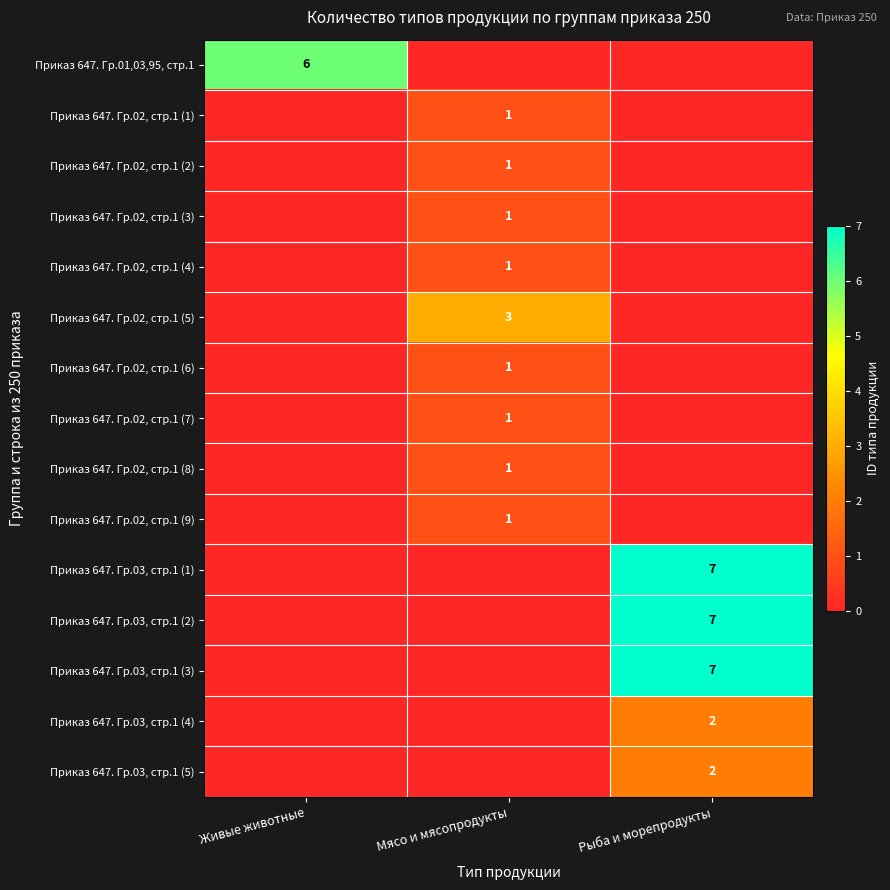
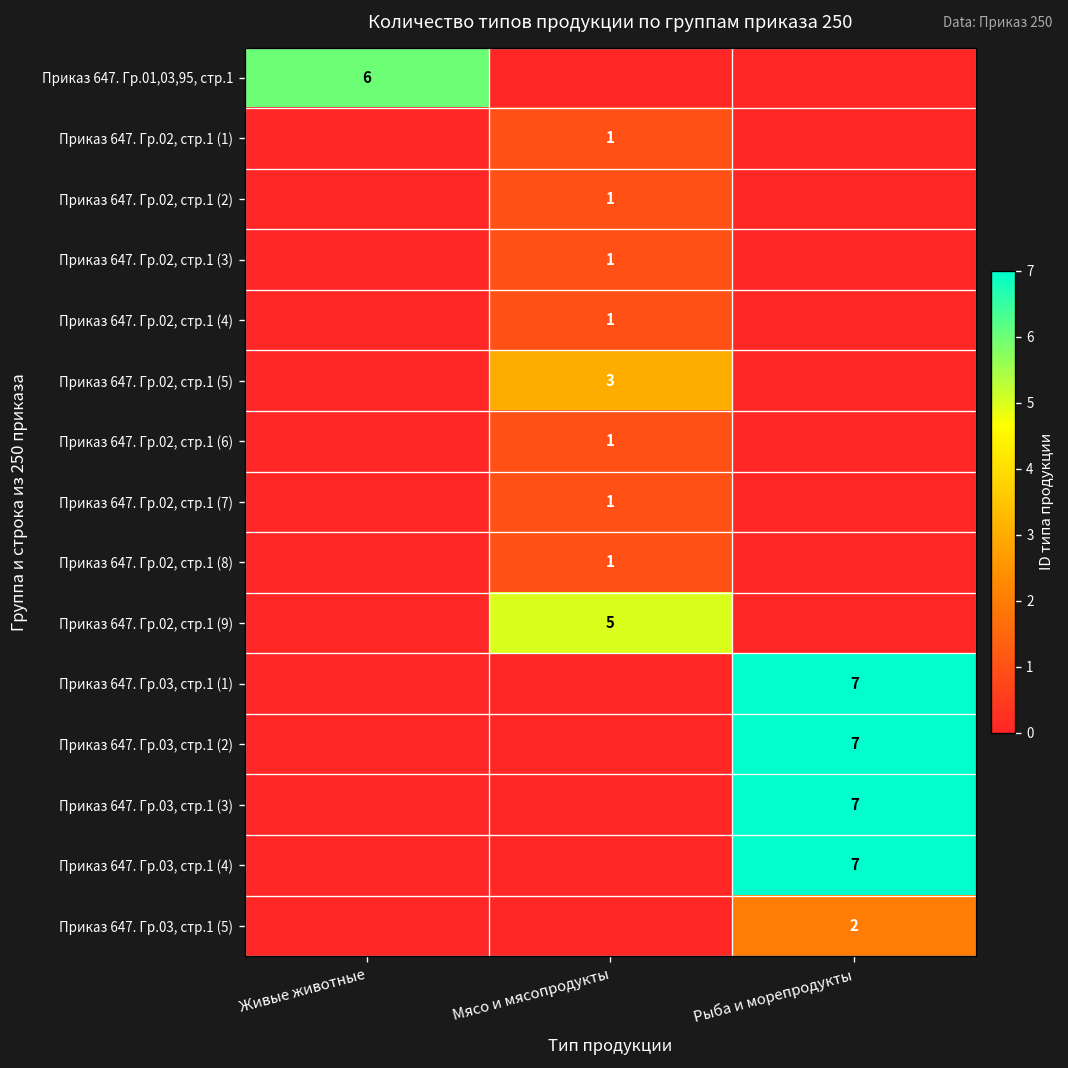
  {
    "Приказ 647. Гр.01,03,95, стр.1": {
      "Живые животные": 6
    },
    "Приказ 647. Гр.02, стр.1 (1)": {
      "Мясо и мясопродукты": 1
    },
    "Приказ 647. Гр.02, стр.1 (2)": {
      "Мясо и мясопродукты": 1
    },
    "Приказ 647. Гр.02, стр.1 (3)": {
      "Мясо и мясопродукты": 1
    },
    "Приказ 647. Гр.02, стр.1 (4)": {
      "Мясо и мясопродукты": 1
    },
    "Приказ 647. Гр.02, стр.1 (5)": {
      "Мясо и мясопродукты": 3
    },
    "Приказ 647. Гр.02, стр.1 (6)": {
      "Мясо и мясопродукты": 1
    },
    "Приказ 647. Гр.02, стр.1 (7)": {
      "Мясо и мясопродукты": 1
    },
    "Приказ 647. Гр.02, стр.1 (8)": {
      "Мясо и мясопродукты": 1
    },
    "Приказ 647. Гр.02, стр.1 (9)": {
-     "Мясо и мясопродукты": 1
+     "Мясо и мясопродукты": 5
    },
    "Приказ 647. Гр.03, стр.1 (1)": {
      "Рыба и морепродукты": 7
    },
    "Приказ 647. Гр.03, стр.1 (2)": {
      "Рыба и морепродукты": 7
    },
    "Приказ 647. Гр.03, стр.1 (3)": {
      "Рыба и морепродукты": 7
    },
    "Приказ 647. Гр.03, стр.1 (4)": {
-     "Рыба и морепродукты": 2
+     "Рыба и морепродукты": 7
    },
    "Приказ 647. Гр.03, стр.1 (5)": {
      "Рыба и морепродукты": 2
    }
  }
